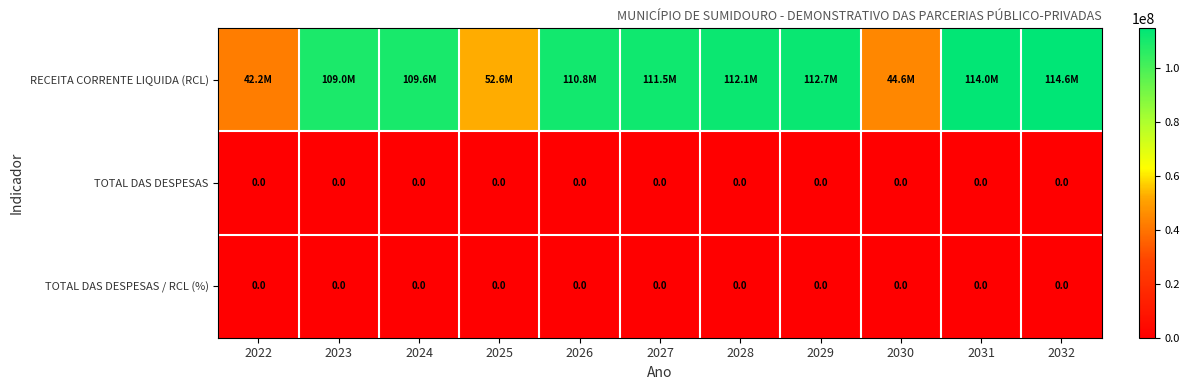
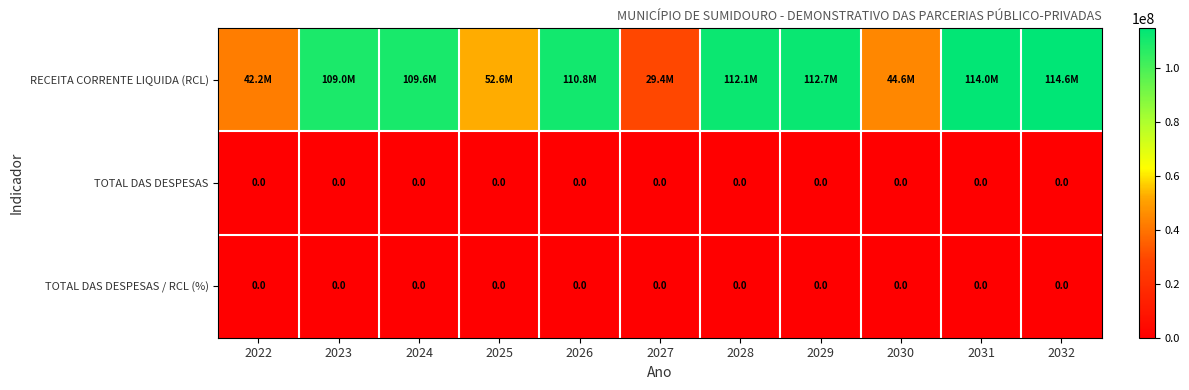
  {
    "RECEITA CORRENTE LIQUIDA (RCL)": {
      "2022": "42.2M",
      "2023": "109.0M",
      "2024": "109.6M",
      "2025": "52.6M",
      "2026": "110.8M",
-     "2027": "111.5M",
+     "2027": "29.4M",
      "2028": "112.1M",
      "2029": "112.7M",
      "2030": "44.6M",
      "2031": "114.0M",
      "2032": "114.6M"
    },
    "TOTAL DAS DESPESAS": {
      "2022": "0.0",
      "2023": "0.0",
      "2024": "0.0",
      "2025": "0.0",
      "2026": "0.0",
      "2027": "0.0",
      "2028": "0.0",
      "2029": "0.0",
      "2030": "0.0",
      "2031": "0.0",
      "2032": "0.0"
    },
    "TOTAL DAS DESPESAS / RCL (%)": {
      "2022": "0.0",
      "2023": "0.0",
      "2024": "0.0",
      "2025": "0.0",
      "2026": "0.0",
      "2027": "0.0",
      "2028": "0.0",
      "2029": "0.0",
      "2030": "0.0",
      "2031": "0.0",
      "2032": "0.0"
    }
  }
